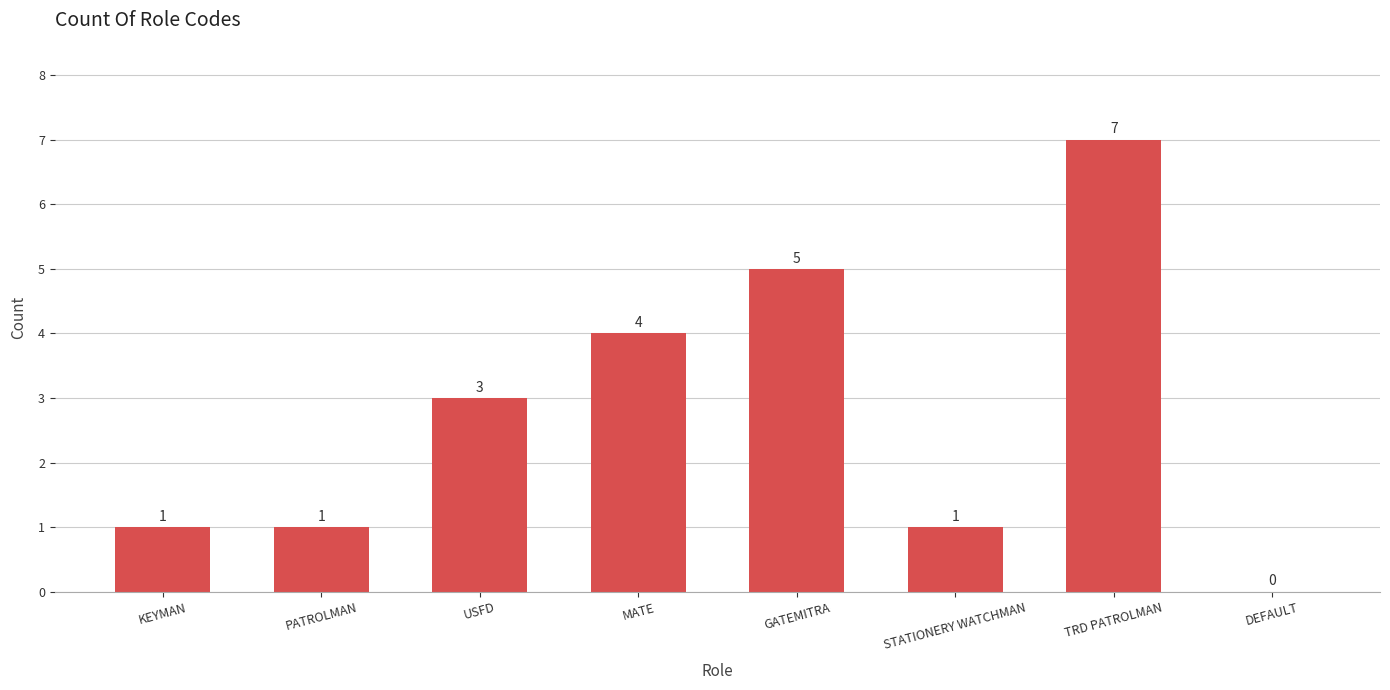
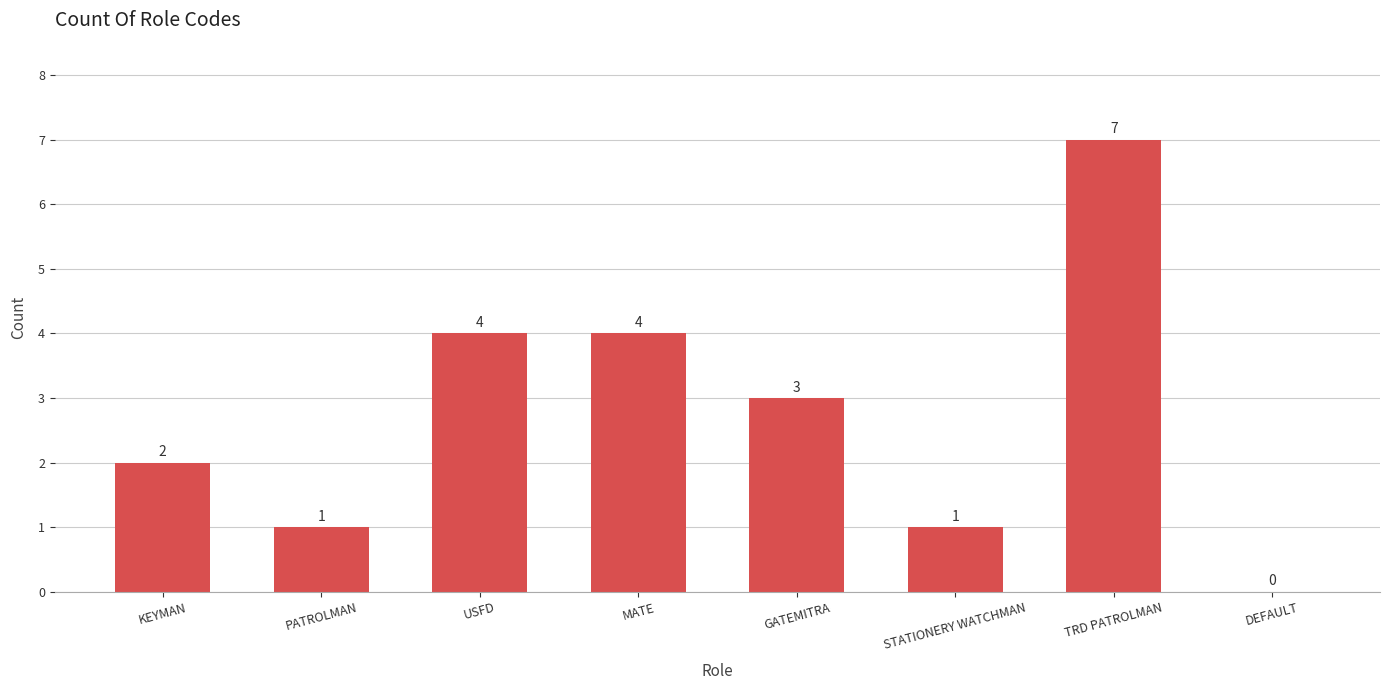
  {
-   "KEYMAN": 1,
+   "KEYMAN": 2,
    "PATROLMAN": 1,
-   "USFD": 3,
+   "USFD": 4,
    "MATE": 4,
-   "GATEMITRA": 5,
+   "GATEMITRA": 3,
    "STATIONERY WATCHMAN": 1,
    "TRD PATROLMAN": 7,
    "DEFAULT": 0
  }
